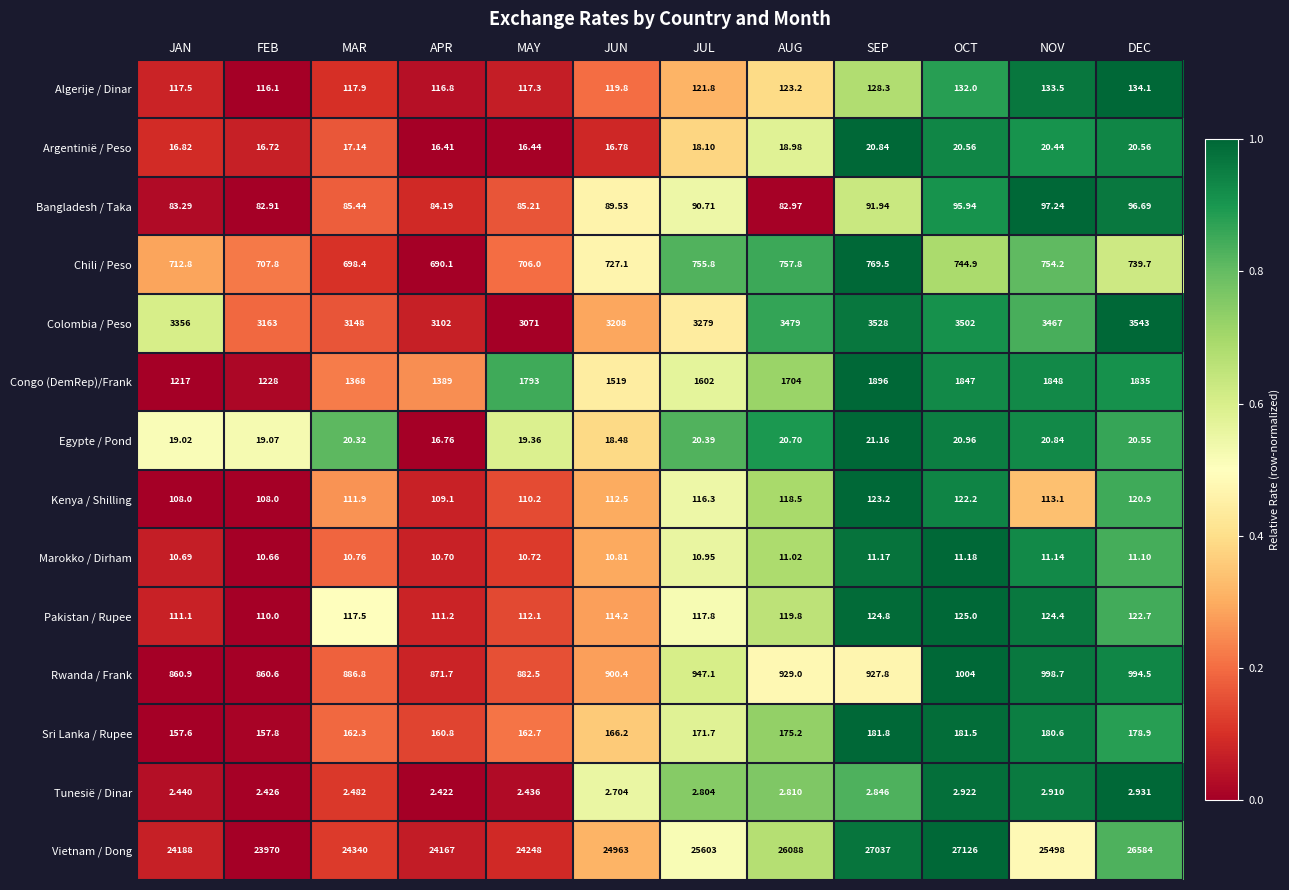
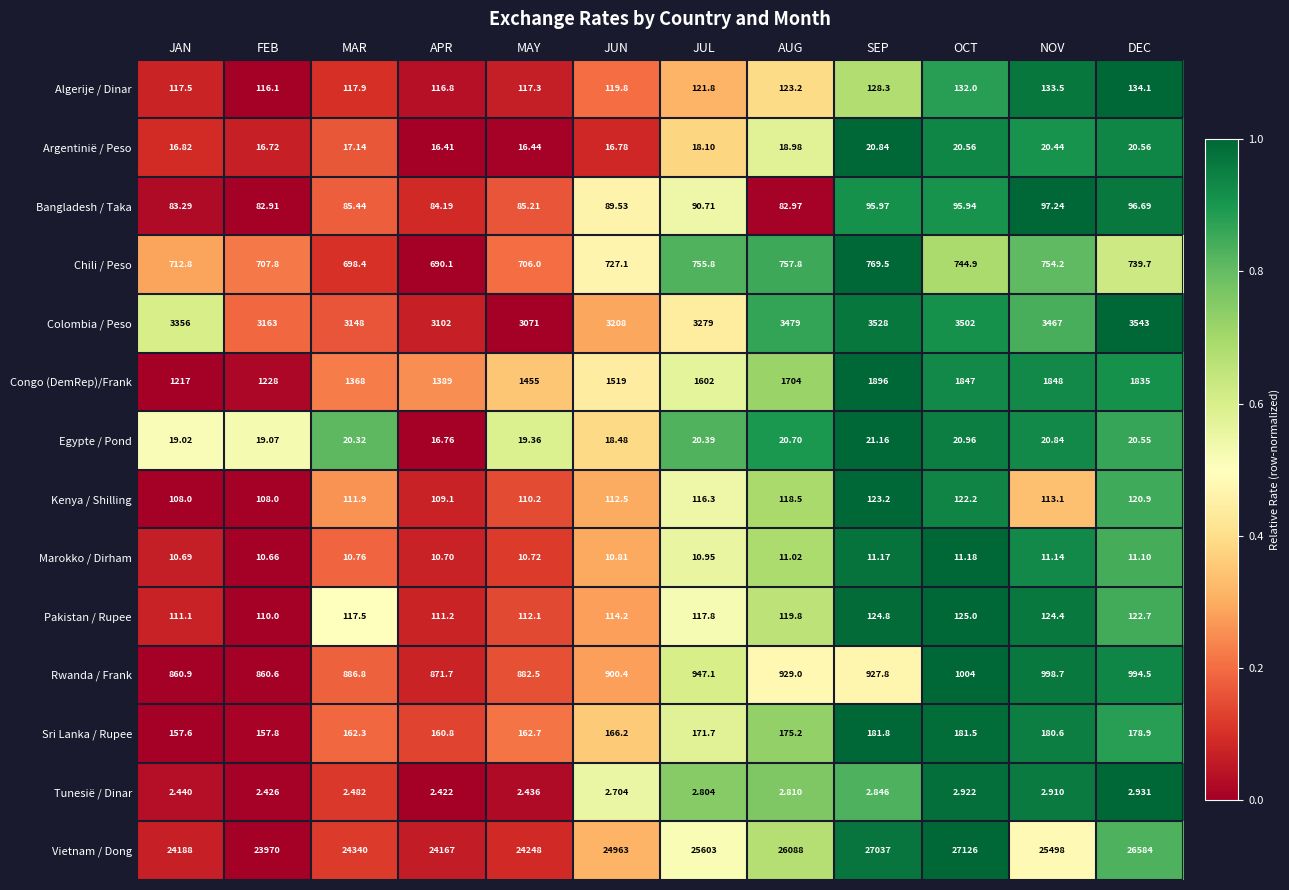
  {
    "Algerije / Dinar": {
      "JAN": 117.5,
      "FEB": 116.1,
      "MAR": 117.9,
      "APR": 116.8,
      "MAY": 117.3,
      "JUN": 119.8,
      "JUL": 121.8,
      "AUG": 123.2,
      "SEP": 128.3,
      "OCT": 132.0,
      "NOV": 133.5,
      "DEC": 134.1
    },
    "Argentinië / Peso": {
      "JAN": 16.82,
      "FEB": 16.72,
      "MAR": 17.14,
      "APR": 16.41,
      "MAY": 16.44,
      "JUN": 16.78,
      "JUL": 18.10,
      "AUG": 18.98,
      "SEP": 20.84,
      "OCT": 20.56,
      "NOV": 20.44,
      "DEC": 20.56
    },
    "Bangladesh / Taka": {
      "JAN": 83.29,
      "FEB": 82.91,
      "MAR": 85.44,
      "APR": 84.19,
      "MAY": 85.21,
      "JUN": 89.53,
      "JUL": 90.71,
      "AUG": 82.97,
-     "SEP": 91.94,
+     "SEP": 95.97,
      "OCT": 95.94,
      "NOV": 97.24,
      "DEC": 96.69
    },
    "Chili / Peso": {
      "JAN": 712.8,
      "FEB": 707.8,
      "MAR": 698.4,
      "APR": 690.1,
      "MAY": 706.0,
      "JUN": 727.1,
      "JUL": 755.8,
      "AUG": 757.8,
      "SEP": 769.5,
      "OCT": 744.9,
      "NOV": 754.2,
      "DEC": 739.7
    },
    "Colombia / Peso": {
      "JAN": 3356,
      "FEB": 3163,
      "MAR": 3148,
      "APR": 3102,
      "MAY": 3071,
      "JUN": 3208,
      "JUL": 3279,
      "AUG": 3479,
      "SEP": 3528,
      "OCT": 3502,
      "NOV": 3467,
      "DEC": 3543
    },
    "Congo (DemRep)/Frank": {
      "JAN": 1217,
      "FEB": 1228,
      "MAR": 1368,
      "APR": 1389,
-     "MAY": 1793,
+     "MAY": 1455,
      "JUN": 1519,
      "JUL": 1602,
      "AUG": 1704,
      "SEP": 1896,
      "OCT": 1847,
      "NOV": 1848,
      "DEC": 1835
    },
    "Egypte / Pond": {
      "JAN": 19.02,
      "FEB": 19.07,
      "MAR": 20.32,
      "APR": 16.76,
      "MAY": 19.36,
      "JUN": 18.48,
      "JUL": 20.39,
      "AUG": 20.70,
      "SEP": 21.16,
      "OCT": 20.96,
      "NOV": 20.84,
      "DEC": 20.55
    },
    "Kenya / Shilling": {
      "JAN": 108.0,
      "FEB": 108.0,
      "MAR": 111.9,
      "APR": 109.1,
      "MAY": 110.2,
      "JUN": 112.5,
      "JUL": 116.3,
      "AUG": 118.5,
      "SEP": 123.2,
      "OCT": 122.2,
      "NOV": 113.1,
      "DEC": 120.9
    },
    "Marokko / Dirham": {
      "JAN": 10.69,
      "FEB": 10.66,
      "MAR": 10.76,
      "APR": 10.70,
      "MAY": 10.72,
      "JUN": 10.81,
      "JUL": 10.95,
      "AUG": 11.02,
      "SEP": 11.17,
      "OCT": 11.18,
      "NOV": 11.14,
      "DEC": 11.10
    },
    "Pakistan / Rupee": {
      "JAN": 111.1,
      "FEB": 110.0,
      "MAR": 117.5,
      "APR": 111.2,
      "MAY": 112.1,
      "JUN": 114.2,
      "JUL": 117.8,
      "AUG": 119.8,
      "SEP": 124.8,
      "OCT": 125.0,
      "NOV": 124.4,
      "DEC": 122.7
    },
    "Rwanda / Frank": {
      "JAN": 860.9,
      "FEB": 860.6,
      "MAR": 886.8,
      "APR": 871.7,
      "MAY": 882.5,
      "JUN": 900.4,
      "JUL": 947.1,
      "AUG": 929.0,
      "SEP": 927.8,
      "OCT": 1004,
      "NOV": 998.7,
      "DEC": 994.5
    },
    "Sri Lanka / Rupee": {
      "JAN": 157.6,
      "FEB": 157.8,
      "MAR": 162.3,
      "APR": 160.8,
      "MAY": 162.7,
      "JUN": 166.2,
      "JUL": 171.7,
      "AUG": 175.2,
      "SEP": 181.8,
      "OCT": 181.5,
      "NOV": 180.6,
      "DEC": 178.9
    },
    "Tunesië / Dinar": {
      "JAN": 2.440,
      "FEB": 2.426,
      "MAR": 2.482,
      "APR": 2.422,
      "MAY": 2.436,
      "JUN": 2.704,
      "JUL": 2.804,
      "AUG": 2.810,
      "SEP": 2.846,
      "OCT": 2.922,
      "NOV": 2.910,
      "DEC": 2.931
    },
    "Vietnam / Dong": {
      "JAN": 24188,
      "FEB": 23970,
      "MAR": 24340,
      "APR": 24167,
      "MAY": 24248,
      "JUN": 24963,
      "JUL": 25603,
      "AUG": 26088,
      "SEP": 27037,
      "OCT": 27126,
      "NOV": 25498,
      "DEC": 26584
    }
  }
